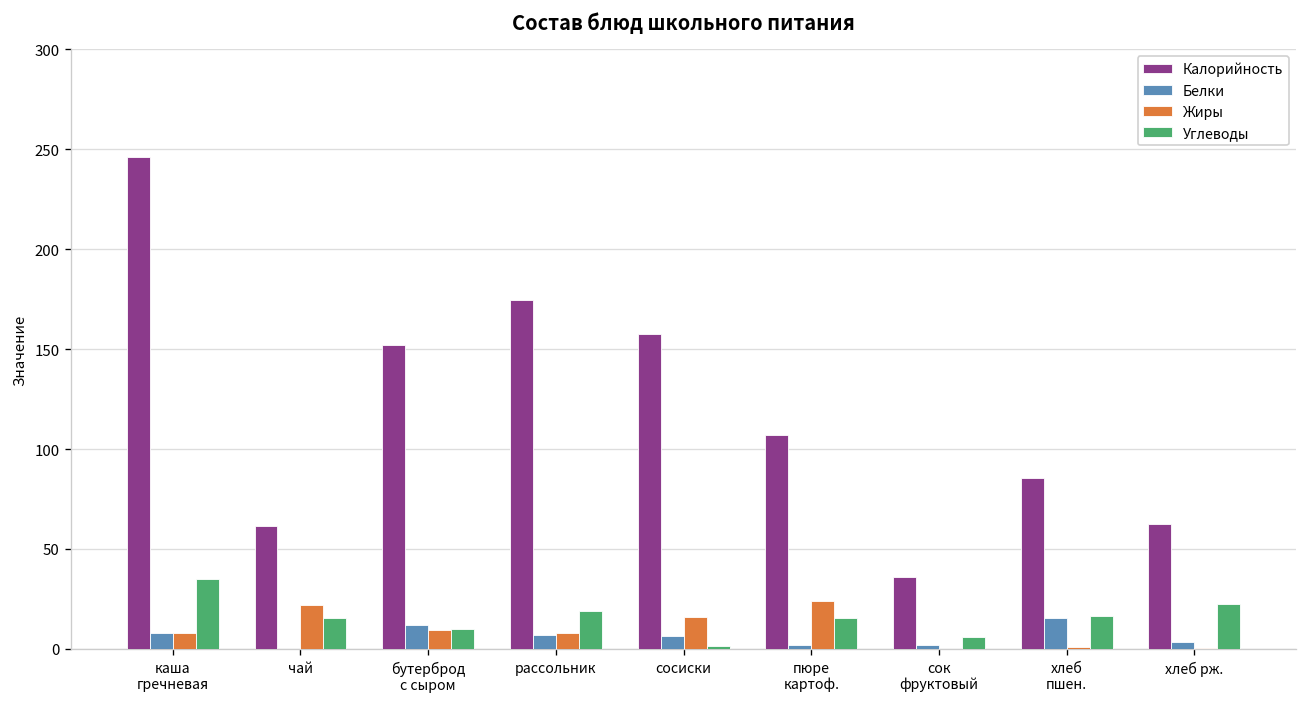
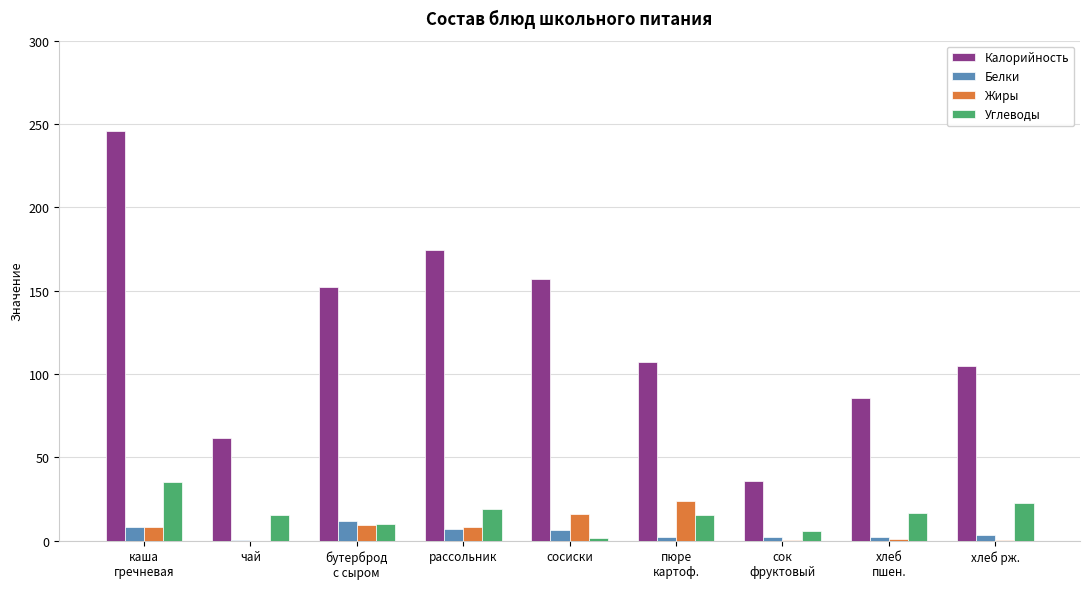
  {
    "Калорийность": {
      "каша гречневая": 246,
      "чай": 62,
      "бутерброд с сыром": 152,
      "рассольник": 174,
      "сосиски": 157,
      "пюре картоф.": 107,
      "сок фруктовый": 36,
      "хлеб пшен.": 86,
-     "хлеб рж.": 63
+     "хлеб рж.": 105
    },
    "Белки": {
      "каша гречневая": 8,
      "бутерброд с сыром": 12,
      "рассольник": 7,
      "сосиски": 7,
      "пюре картоф.": 2,
      "сок фруктовый": 2,
-     "хлеб пшен.": 15,
+     "хлеб пшен.": 2,
      "хлеб рж.": 4
    },
    "Жиры": {
      "каша гречневая": 8,
-     "чай": 22,
+     "чай": 0,
      "бутерброд с сыром": 9,
      "рассольник": 8,
      "сосиски": 16,
      "пюре картоф.": 24
    },
    "Углеводы": {
      "каша гречневая": 35,
      "чай": 15,
      "бутерброд с сыром": 10,
      "рассольник": 19,
      "сосиски": 2,
      "пюре картоф.": 16,
      "сок фруктовый": 6,
      "хлеб пшен.": 17,
      "хлеб рж.": 23
    }
  }
